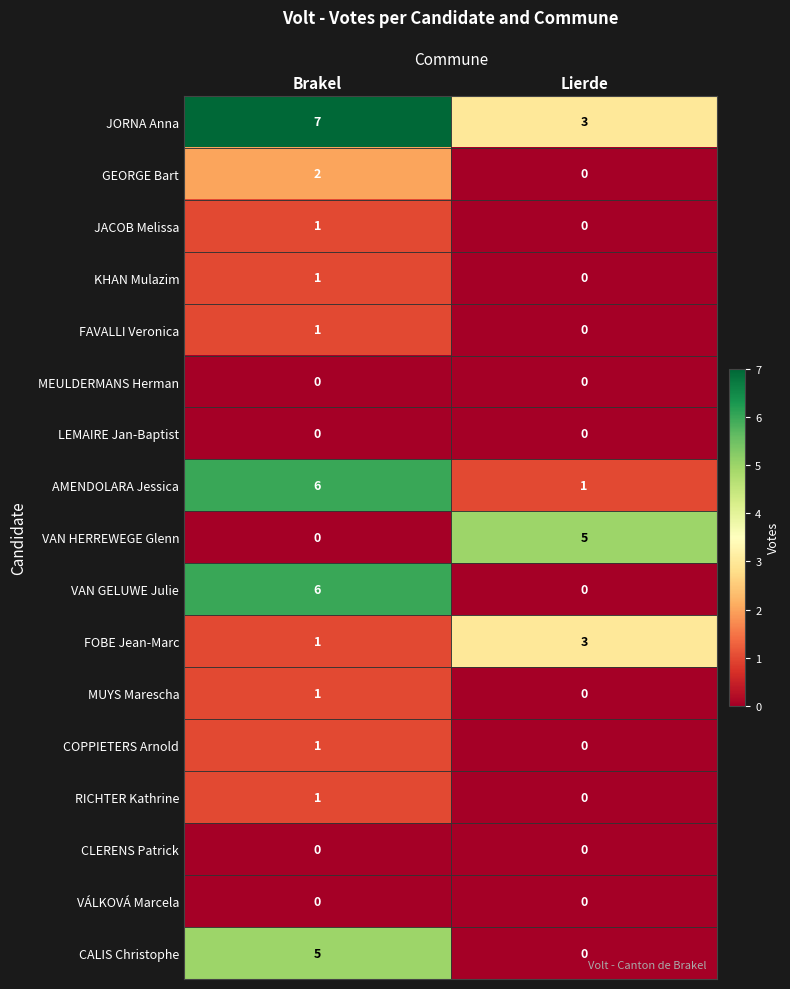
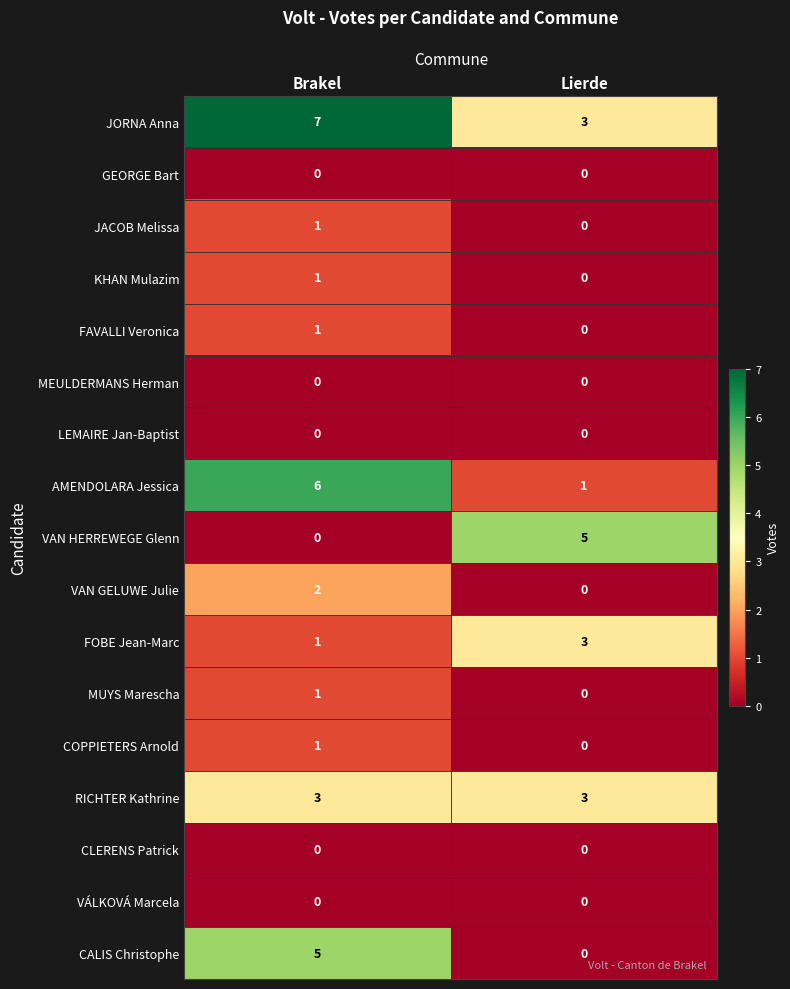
  {
    "JORNA Anna": {
      "Brakel": 7,
      "Lierde": 3
    },
    "GEORGE Bart": {
-     "Brakel": 2,
+     "Brakel": 0,
      "Lierde": 0
    },
    "JACOB Melissa": {
      "Brakel": 1,
      "Lierde": 0
    },
    "KHAN Mulazim": {
      "Brakel": 1,
      "Lierde": 0
    },
    "FAVALLI Veronica": {
      "Brakel": 1,
      "Lierde": 0
    },
    "MEULDERMANS Herman": {
      "Brakel": 0,
      "Lierde": 0
    },
    "LEMAIRE Jan-Baptist": {
      "Brakel": 0,
      "Lierde": 0
    },
    "AMENDOLARA Jessica": {
      "Brakel": 6,
      "Lierde": 1
    },
    "VAN HERREWEGE Glenn": {
      "Brakel": 0,
      "Lierde": 5
    },
    "VAN GELUWE Julie": {
-     "Brakel": 6,
+     "Brakel": 2,
      "Lierde": 0
    },
    "FOBE Jean-Marc": {
      "Brakel": 1,
      "Lierde": 3
    },
    "MUYS Marescha": {
      "Brakel": 1,
      "Lierde": 0
    },
    "COPPIETERS Arnold": {
      "Brakel": 1,
      "Lierde": 0
    },
    "RICHTER Kathrine": {
-     "Brakel": 1,
-     "Lierde": 0
+     "Brakel": 3,
+     "Lierde": 3
    },
    "CLERENS Patrick": {
      "Brakel": 0,
      "Lierde": 0
    },
    "VÁLKOVÁ Marcela": {
      "Brakel": 0,
      "Lierde": 0
    },
    "CALIS Christophe": {
      "Brakel": 5
    }
  }
